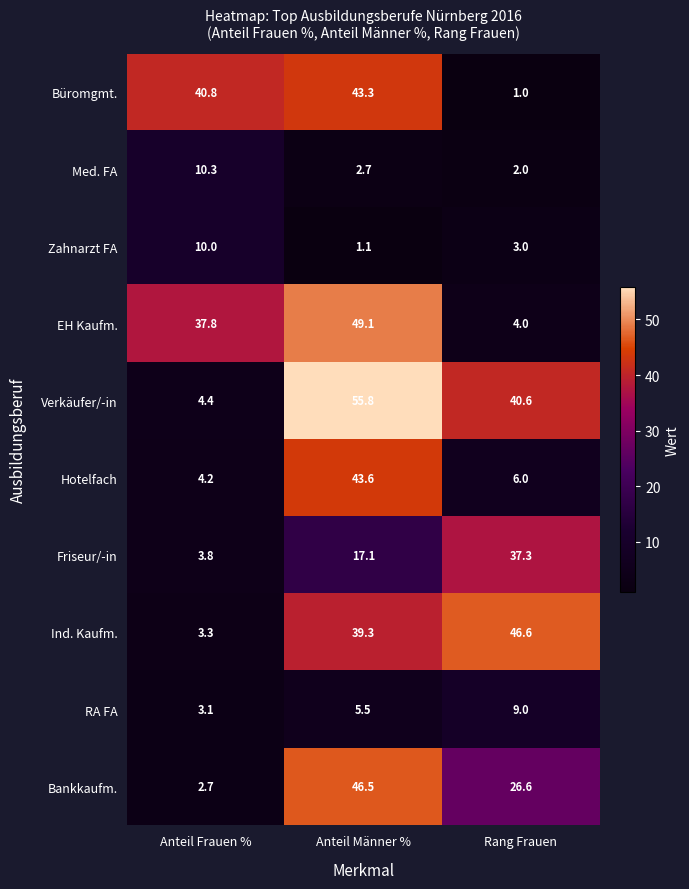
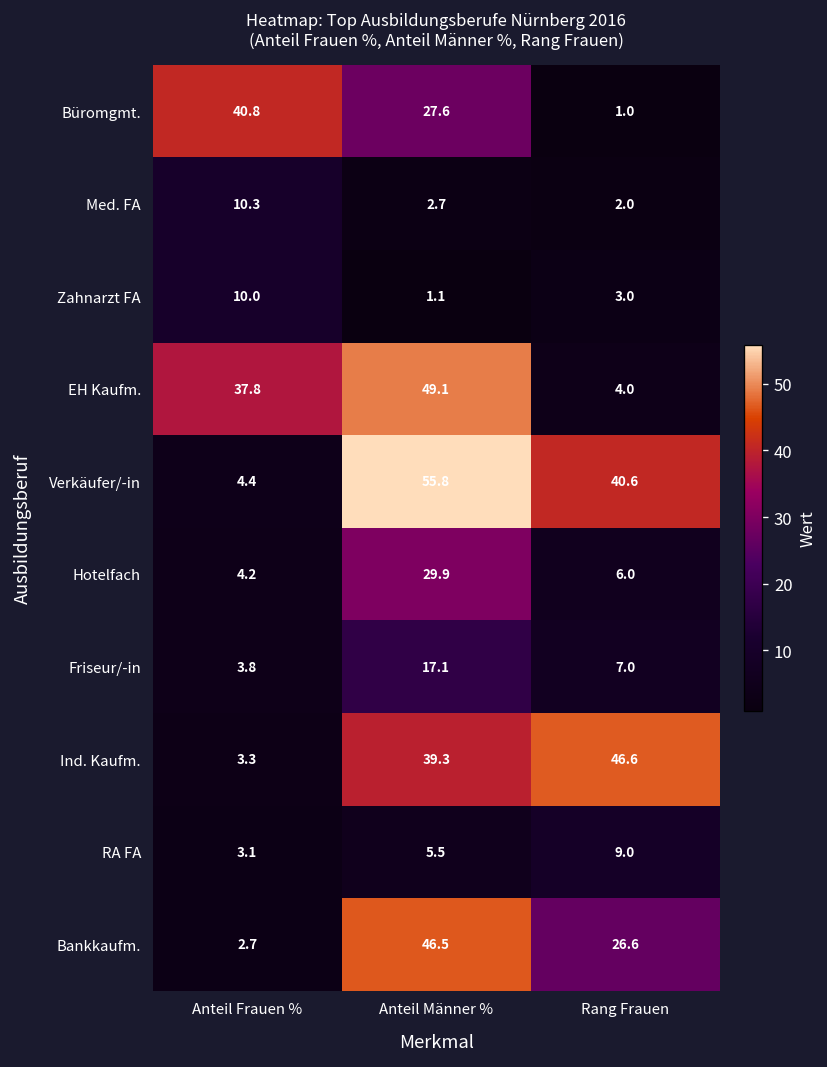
  {
    "Büromgmt.": {
      "Anteil Frauen %": 40.8,
-     "Anteil Männer %": 43.3,
+     "Anteil Männer %": 27.6,
      "Rang Frauen": 1.0
    },
    "Med. FA": {
      "Anteil Frauen %": 10.3,
      "Anteil Männer %": 2.7,
      "Rang Frauen": 2.0
    },
    "Zahnarzt FA": {
      "Anteil Frauen %": 10.0,
      "Anteil Männer %": 1.1,
      "Rang Frauen": 3.0
    },
    "EH Kaufm.": {
      "Anteil Frauen %": 37.8,
      "Anteil Männer %": 49.1,
      "Rang Frauen": 4.0
    },
    "Verkäufer/-in": {
      "Anteil Frauen %": 4.4,
      "Anteil Männer %": 55.8,
      "Rang Frauen": 40.6
    },
    "Hotelfach": {
      "Anteil Frauen %": 4.2,
-     "Anteil Männer %": 43.6,
+     "Anteil Männer %": 29.9,
      "Rang Frauen": 6.0
    },
    "Friseur/-in": {
      "Anteil Frauen %": 3.8,
      "Anteil Männer %": 17.1,
-     "Rang Frauen": 37.3
+     "Rang Frauen": 7.0
    },
    "Ind. Kaufm.": {
      "Anteil Frauen %": 3.3,
      "Anteil Männer %": 39.3,
      "Rang Frauen": 46.6
    },
    "RA FA": {
      "Anteil Frauen %": 3.1,
      "Anteil Männer %": 5.5,
      "Rang Frauen": 9.0
    },
    "Bankkaufm.": {
      "Anteil Frauen %": 2.7,
      "Anteil Männer %": 46.5,
      "Rang Frauen": 26.6
    }
  }
